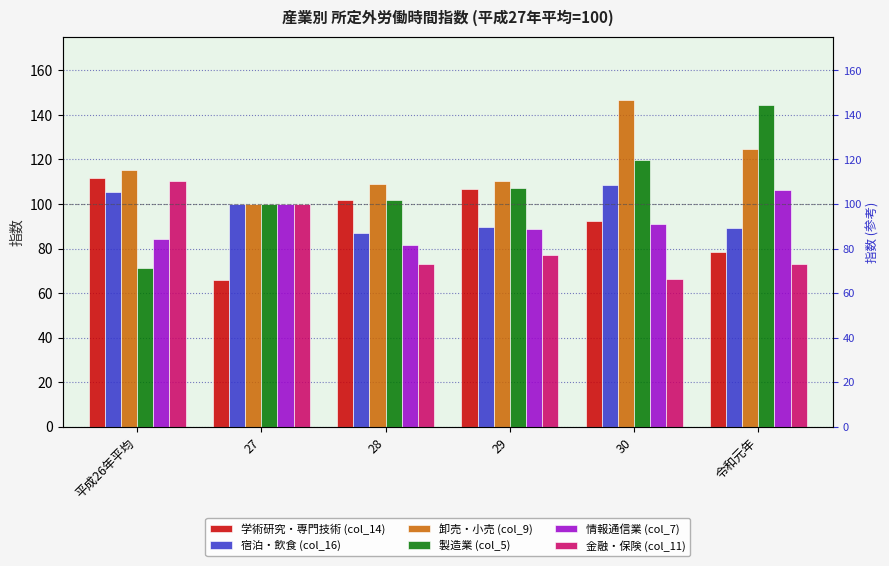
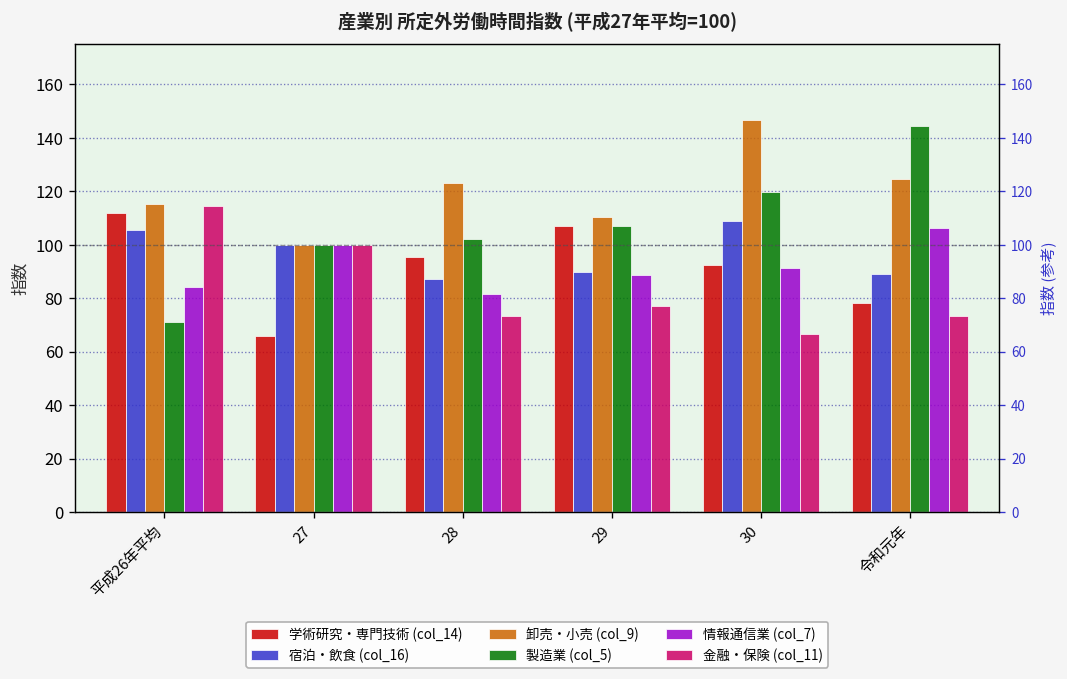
  {
    "学術研究・専門技術 (col_14)": {
      "平成26年平均": 112,
      "27": 66,
-     "28": 102,
+     "28": 95,
      "29": 107,
      "30": 92,
      "令和元年": 78
    },
    "宿泊・飲食 (col_16)": {
      "平成26年平均": 106,
      "27": 100,
      "28": 87,
      "29": 90,
      "30": 109,
      "令和元年": 89
    },
    "卸売・小売 (col_9)": {
      "平成26年平均": 115,
      "27": 100,
-     "28": 109,
+     "28": 123,
      "29": 110,
      "30": 147,
      "令和元年": 125
    },
    "製造業 (col_5)": {
      "平成26年平均": 71,
      "27": 100,
      "28": 102,
      "29": 107,
      "30": 120,
      "令和元年": 144
    },
    "情報通信業 (col_7)": {
      "平成26年平均": 84,
      "27": 100,
      "28": 82,
      "29": 89,
      "30": 91,
      "令和元年": 106
    },
    "金融・保険 (col_11)": {
-     "平成26年平均": 111,
+     "平成26年平均": 115,
      "27": 100,
      "28": 73,
      "29": 77,
      "30": 66,
      "令和元年": 73
    }
  }
